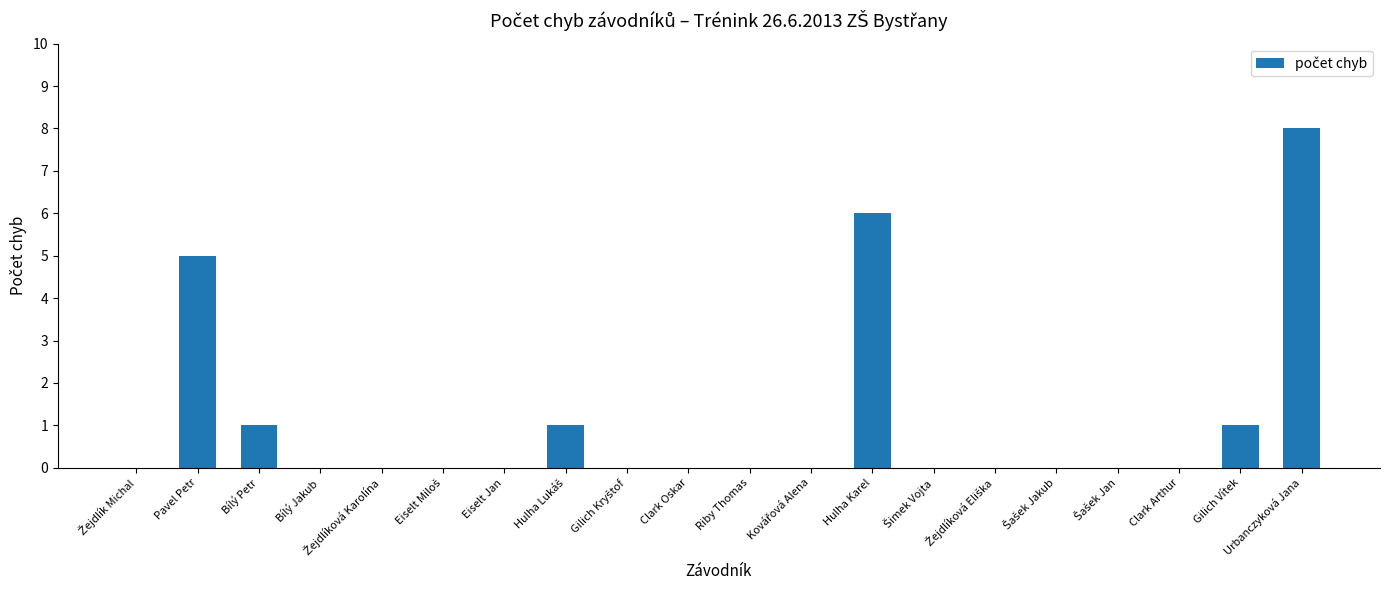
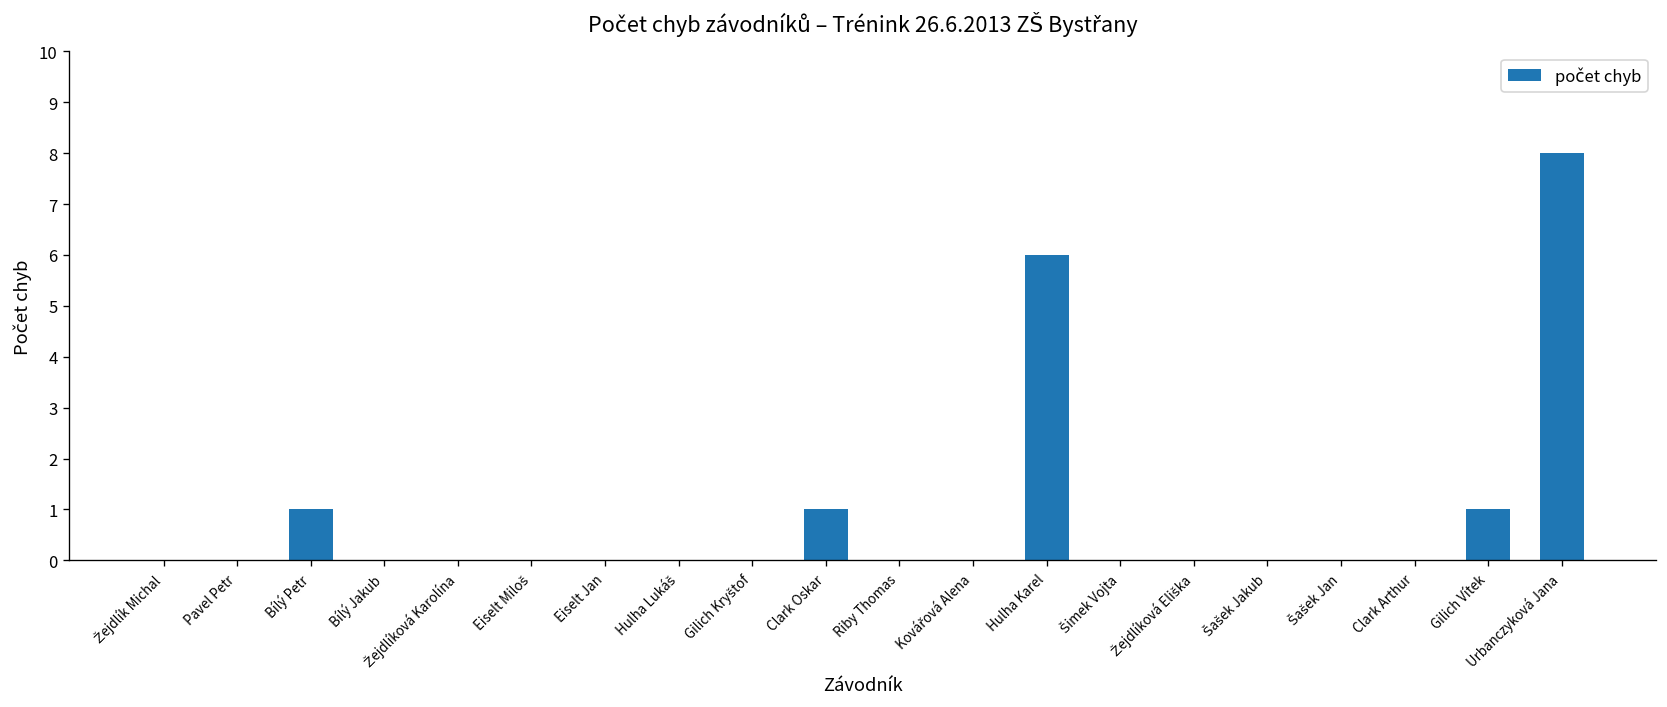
  {
    "Žejdlík Michal": 0,
-   "Pavel Petr": 5,
+   "Pavel Petr": 0,
    "Bílý Petr": 1,
    "Bílý Jakub": 0,
    "Žejdlíková Karolína": 0,
    "Eiselt Miloš": 0,
    "Eiselt Jan": 0,
-   "Hulha Lukáš": 1,
+   "Hulha Lukáš": 0,
    "Gilich Kryštof": 0,
-   "Clark Oskar": 0,
+   "Clark Oskar": 1,
    "Riby Thomas": 0,
    "Kovářová Alena": 0,
    "Hulha Karel": 6,
    "Šimek Vojta": 0,
    "Žejdlíková Eliška": 0,
    "Šašek Jakub": 0,
    "Šašek Jan": 0,
    "Clark Arthur": 0,
    "Gilich Vítek": 1,
    "Urbanczyková Jana": 8
  }
